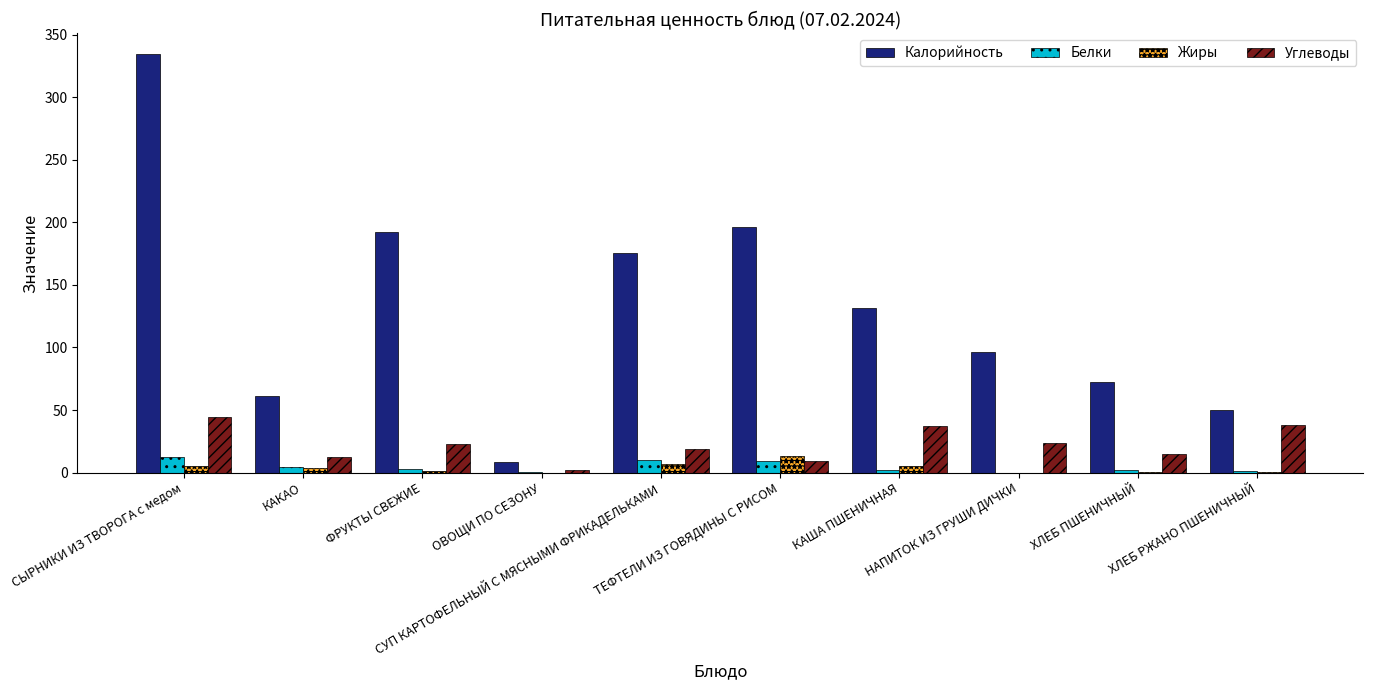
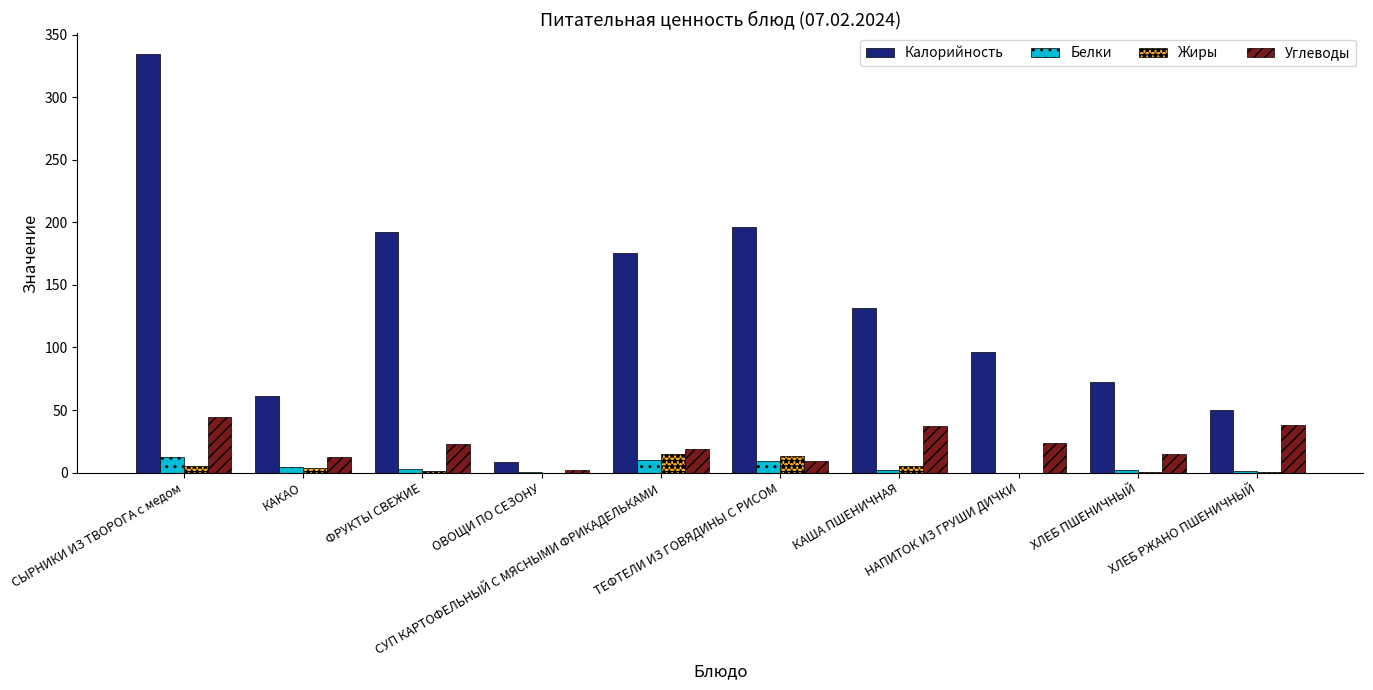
  {
    "Калорийность": {
      "СЫРНИКИ ИЗ ТВОРОГА с медом": 334,
      "КАКАО": 61,
      "ФРУКТЫ СВЕЖИЕ": 192,
      "ОВОЩИ ПО СЕЗОНУ": 8,
      "СУП КАРТОФЕЛЬНЫЙ С МЯСНЫМИ ФРИКАДЕЛЬКАМИ": 175,
      "ТЕФТЕЛИ ИЗ ГОВЯДИНЫ С РИСОМ": 196,
      "КАША ПШЕНИЧНАЯ": 132,
      "НАПИТОК ИЗ ГРУШИ ДИЧКИ": 96,
      "ХЛЕБ ПШЕНИЧНЫЙ": 73,
      "ХЛЕБ РЖАНО ПШЕНИЧНЫЙ": 50
    },
    "Белки": {
      "СЫРНИКИ ИЗ ТВОРОГА с медом": 12,
      "КАКАО": 5,
      "ФРУКТЫ СВЕЖИЕ": 3,
      "СУП КАРТОФЕЛЬНЫЙ С МЯСНЫМИ ФРИКАДЕЛЬКАМИ": 10,
      "ТЕФТЕЛИ ИЗ ГОВЯДИНЫ С РИСОМ": 9,
      "КАША ПШЕНИЧНАЯ": 2,
      "НАПИТОК ИЗ ГРУШИ ДИЧКИ": 0,
      "ХЛЕБ ПШЕНИЧНЫЙ": 2
    },
    "Жиры": {
      "СЫРНИКИ ИЗ ТВОРОГА с медом": 5,
      "КАКАО": 4,
-     "СУП КАРТОФЕЛЬНЫЙ С МЯСНЫМИ ФРИКАДЕЛЬКАМИ": 7,
+     "СУП КАРТОФЕЛЬНЫЙ С МЯСНЫМИ ФРИКАДЕЛЬКАМИ": 15,
      "ТЕФТЕЛИ ИЗ ГОВЯДИНЫ С РИСОМ": 14,
      "КАША ПШЕНИЧНАЯ": 5,
      "НАПИТОК ИЗ ГРУШИ ДИЧКИ": 0
    },
    "Углеводы": {
      "СЫРНИКИ ИЗ ТВОРОГА с медом": 45,
      "КАКАО": 13,
      "ФРУКТЫ СВЕЖИЕ": 23,
      "СУП КАРТОФЕЛЬНЫЙ С МЯСНЫМИ ФРИКАДЕЛЬКАМИ": 19,
      "ТЕФТЕЛИ ИЗ ГОВЯДИНЫ С РИСОМ": 9,
      "КАША ПШЕНИЧНАЯ": 37,
      "НАПИТОК ИЗ ГРУШИ ДИЧКИ": 24,
      "ХЛЕБ ПШЕНИЧНЫЙ": 15,
      "ХЛЕБ РЖАНО ПШЕНИЧНЫЙ": 38
    }
  }
